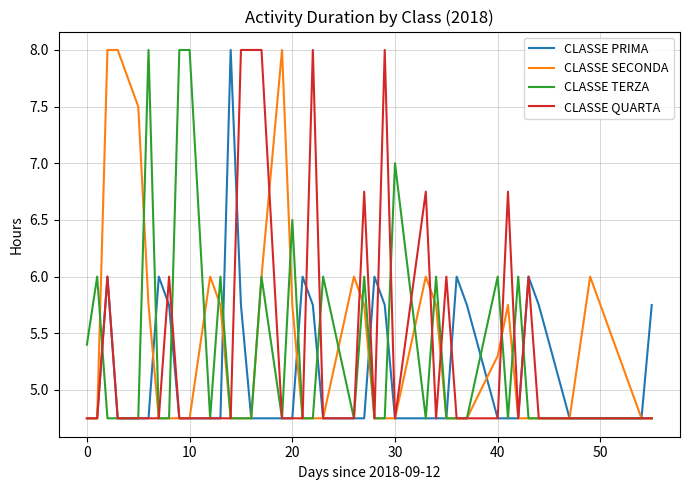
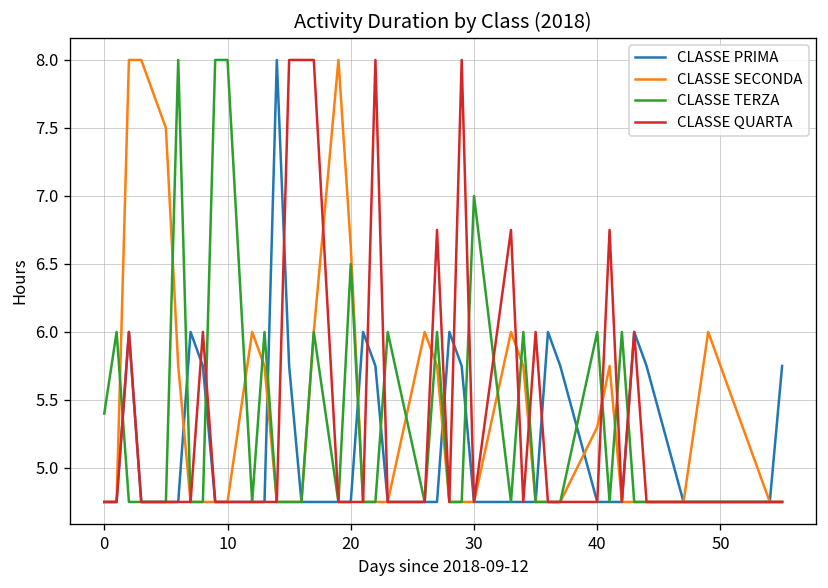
  {
    "CLASSE SECONDA": {
-     "20": 5.75,
+     "20": 6.63,
      "40": 5.30
    },
    "CLASSE TERZA": {
      "0": 5.40,
      "10": 8.00,
      "20": 6.50,
      "30": 7.00,
      "40": 6.00
    }
  }
